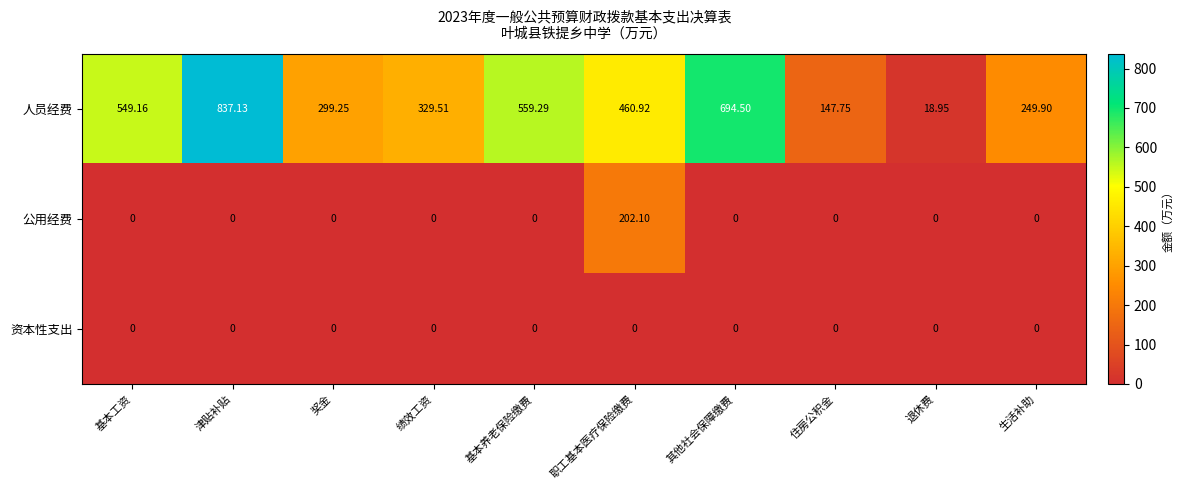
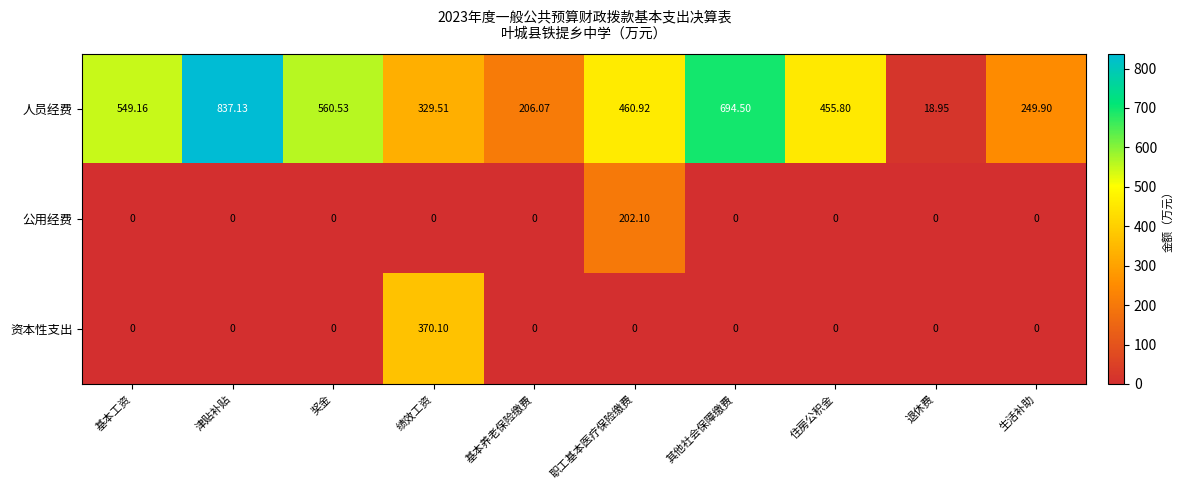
  {
    "人员经费": {
      "基本工资": 549.16,
      "津贴补贴": 837.13,
-     "奖金": 299.25,
+     "奖金": 560.53,
      "绩效工资": 329.51,
-     "基本养老保险缴费": 559.29,
+     "基本养老保险缴费": 206.07,
      "职工基本医疗保险缴费": 460.92,
      "其他社会保障缴费": 694.50,
-     "住房公积金": 147.75,
+     "住房公积金": 455.80,
      "退休费": 18.95,
      "生活补助": 249.90
    },
    "公用经费": {
      "基本工资": 0,
      "津贴补贴": 0,
      "奖金": 0,
      "绩效工资": 0,
      "基本养老保险缴费": 0,
      "职工基本医疗保险缴费": 202.10,
      "其他社会保障缴费": 0,
      "住房公积金": 0,
      "退休费": 0,
      "生活补助": 0
    },
    "资本性支出": {
      "基本工资": 0,
      "津贴补贴": 0,
      "奖金": 0,
-     "绩效工资": 0,
+     "绩效工资": 370.10,
      "基本养老保险缴费": 0,
      "职工基本医疗保险缴费": 0,
      "其他社会保障缴费": 0,
      "住房公积金": 0,
      "退休费": 0,
      "生活补助": 0
    }
  }
